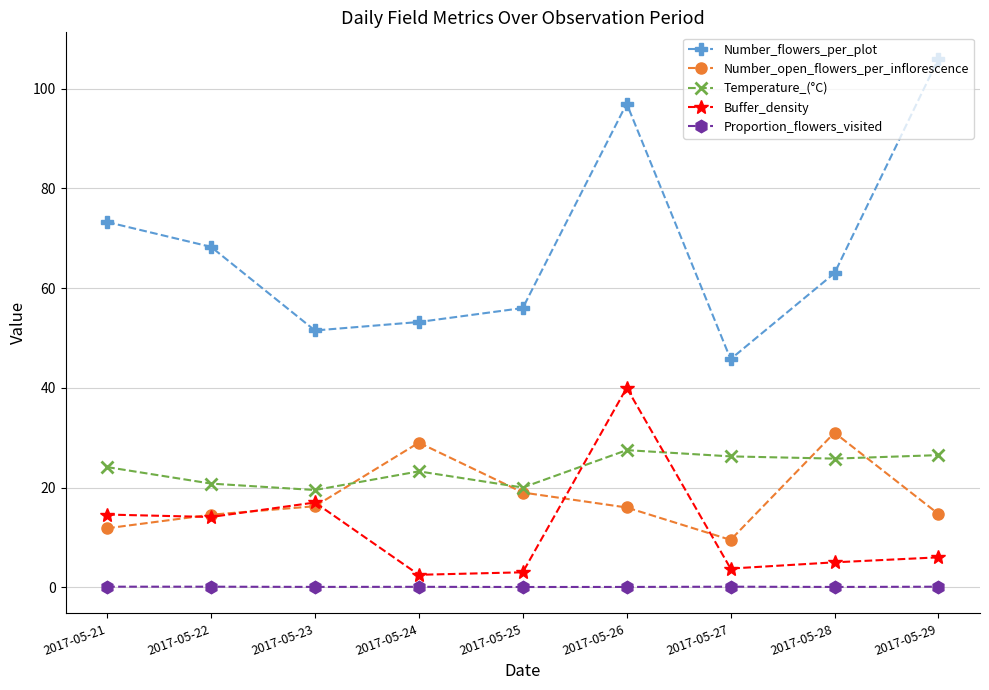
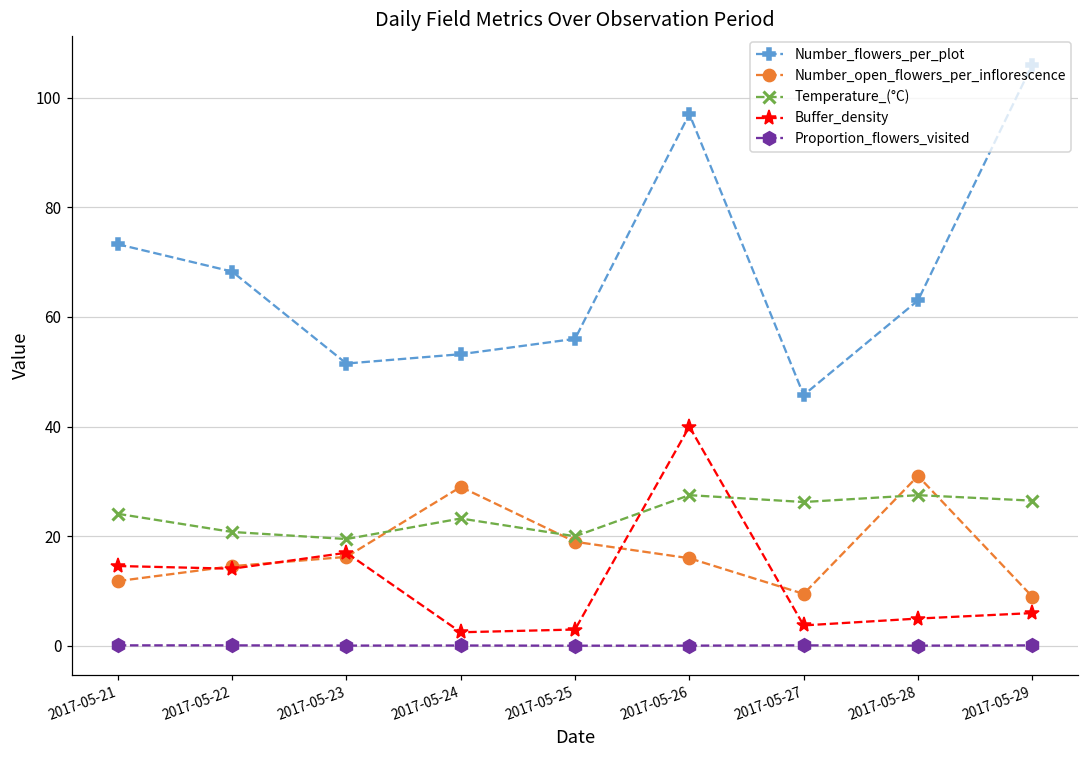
  {
    "Number_flowers_per_plot": {
      "2017-05-21": 73,
      "2017-05-22": 68,
      "2017-05-23": 52,
      "2017-05-24": 53,
      "2017-05-25": 56,
      "2017-05-26": 97,
      "2017-05-27": 46,
      "2017-05-28": 63
    },
    "Number_open_flowers_per_inflorescence": {
      "2017-05-21": 12,
      "2017-05-23": 16,
      "2017-05-24": 29,
      "2017-05-25": 19,
      "2017-05-26": 16,
      "2017-05-27": 10,
      "2017-05-28": 31,
-     "2017-05-29": 15
+     "2017-05-29": 9
    },
    "Temperature_(°C)": {
      "2017-05-21": 24,
      "2017-05-22": 21,
      "2017-05-23": 20,
      "2017-05-24": 23,
      "2017-05-25": 20,
      "2017-05-26": 28,
      "2017-05-27": 26,
-     "2017-05-28": 26,
+     "2017-05-28": 28,
      "2017-05-29": 27
    },
    "Buffer_density": {
      "2017-05-21": 15,
      "2017-05-23": 17,
      "2017-05-24": 3,
      "2017-05-25": 3,
      "2017-05-26": 40,
      "2017-05-27": 4,
      "2017-05-28": 5,
      "2017-05-29": 6
    },
    "Proportion_flowers_visited": {
      "2017-05-21": 0,
      "2017-05-22": 0,
      "2017-05-23": 0,
      "2017-05-24": 0,
      "2017-05-25": 0,
      "2017-05-26": 0,
      "2017-05-27": 0,
      "2017-05-28": 0,
      "2017-05-29": 0
    }
  }
